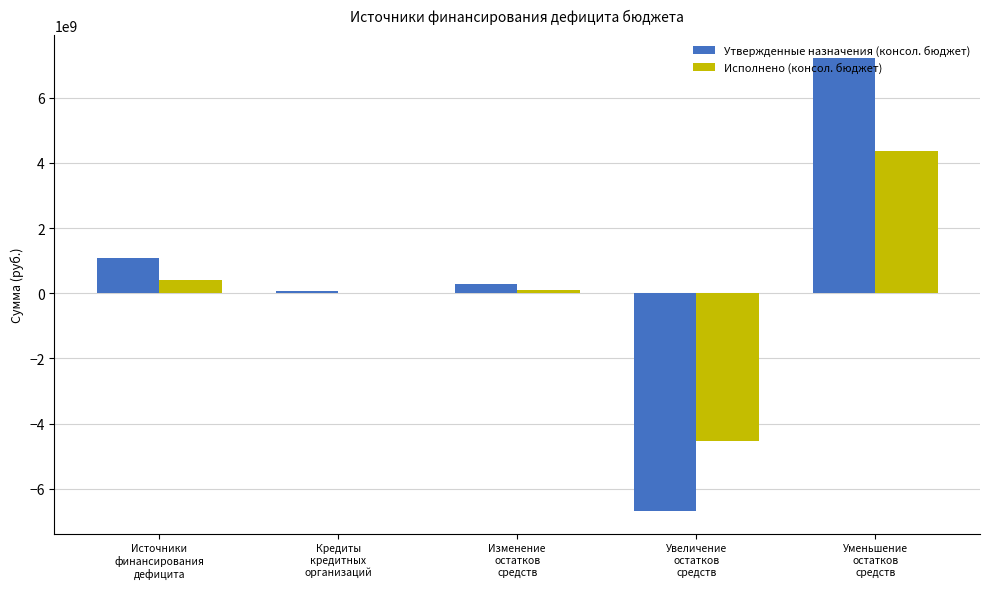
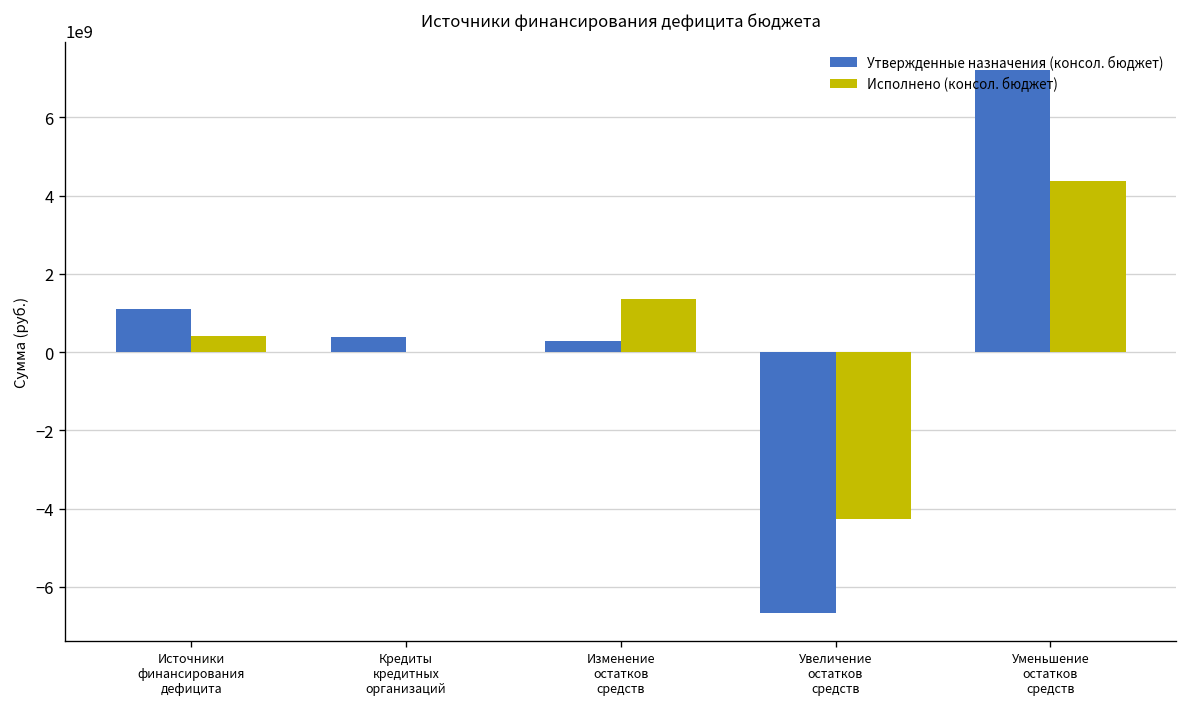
  {
    "Утвержденные назначения (консол. бюджет)": {
      "Источники финансирования дефицита": 1100000000,
-     "Кредиты кредитных организаций": 100000000,
+     "Кредиты кредитных организаций": 400000000,
      "Изменение остатков средств": 300000000,
      "Увеличение остатков средств": -6700000000,
      "Уменьшение остатков средств": 7200000000
    },
    "Исполнено (консол. бюджет)": {
      "Источники финансирования дефицита": 400000000,
      "Кредиты кредитных организаций": 0,
-     "Изменение остатков средств": 100000000,
-     "Увеличение остатков средств": -4500000000,
+     "Изменение остатков средств": 1400000000,
+     "Увеличение остатков средств": -4300000000,
      "Уменьшение остатков средств": 4400000000
    }
  }
